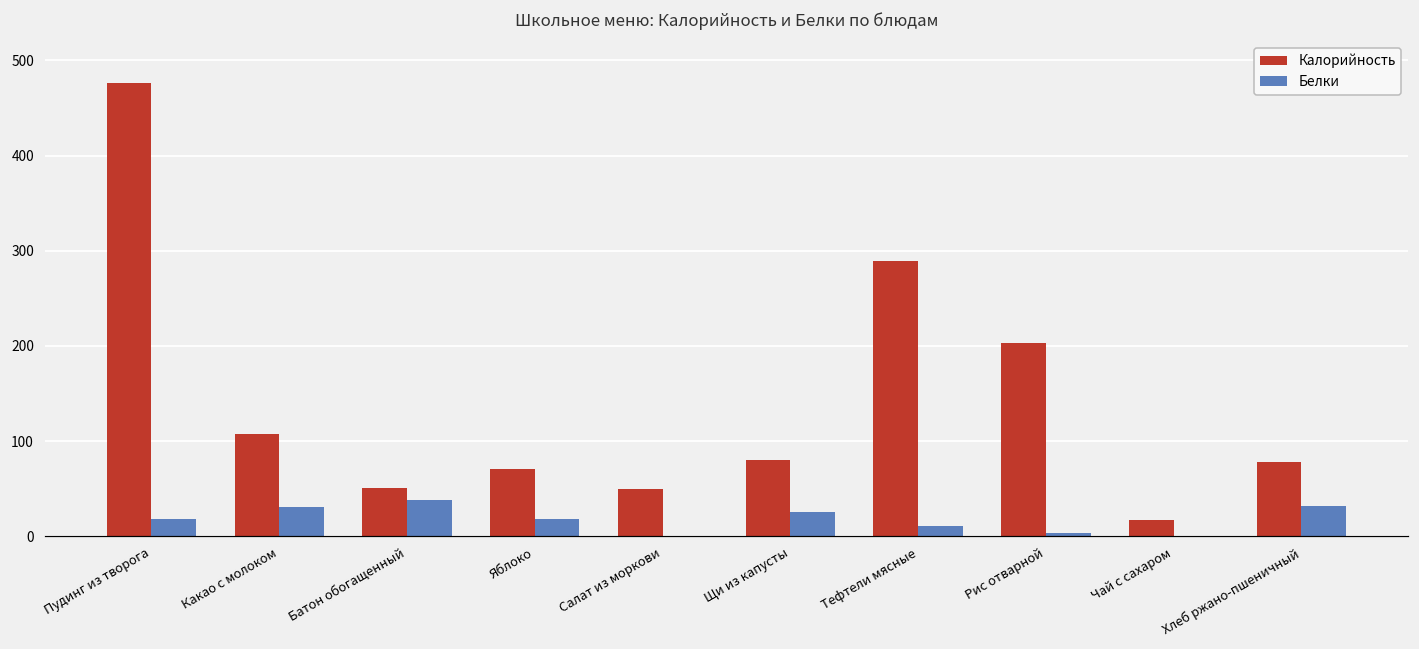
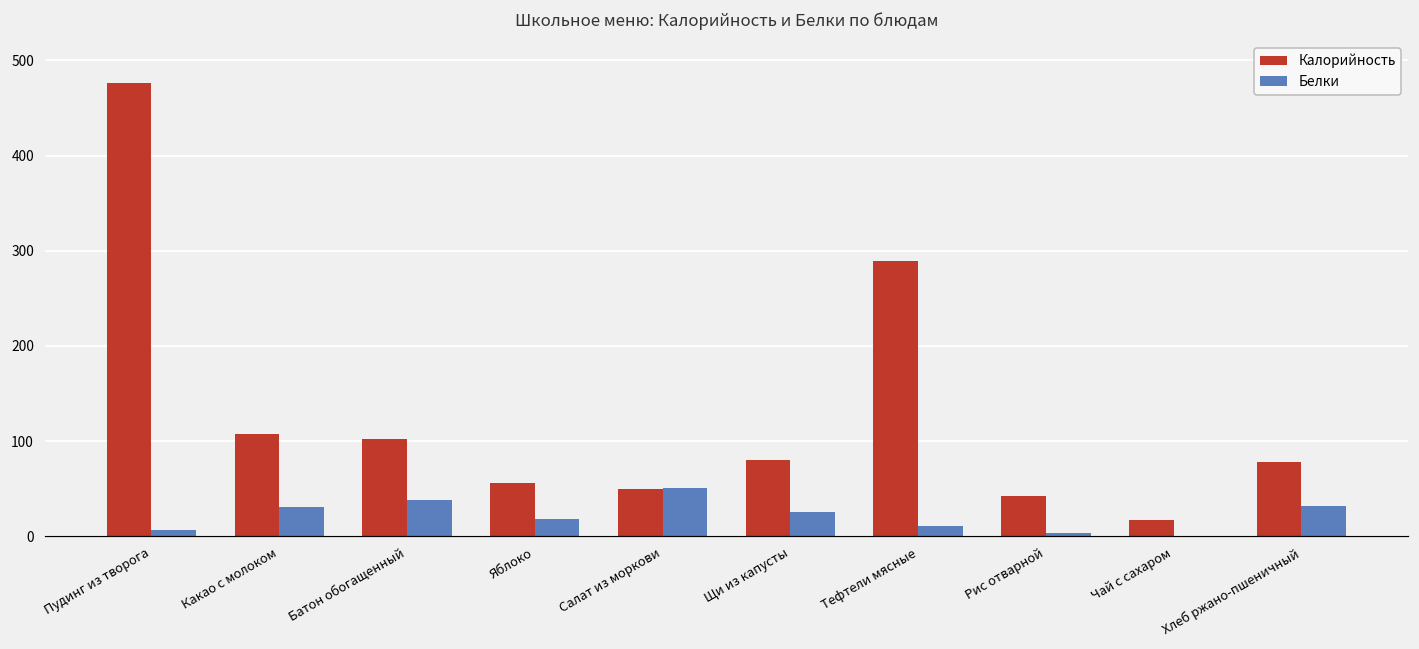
  {
    "Калорийность": {
      "Пудинг из творога": 480,
      "Какао с молоком": 110,
-     "Батон обогащенный": 50,
-     "Яблоко": 70,
+     "Батон обогащенный": 100,
+     "Яблоко": 60,
      "Салат из моркови": 50,
      "Щи из капусты": 80,
      "Тефтели мясные": 290,
-     "Рис отварной": 200,
+     "Рис отварной": 40,
      "Чай с сахаром": 20,
      "Хлеб ржано-пшеничный": 80
    },
    "Белки": {
-     "Пудинг из творога": 20,
+     "Пудинг из творога": 10,
      "Какао с молоком": 30,
      "Батон обогащенный": 40,
      "Яблоко": 20,
-     "Салат из моркови": 0,
+     "Салат из моркови": 50,
      "Щи из капусты": 30,
      "Тефтели мясные": 10,
      "Рис отварной": 0,
      "Хлеб ржано-пшеничный": 30
    }
  }
